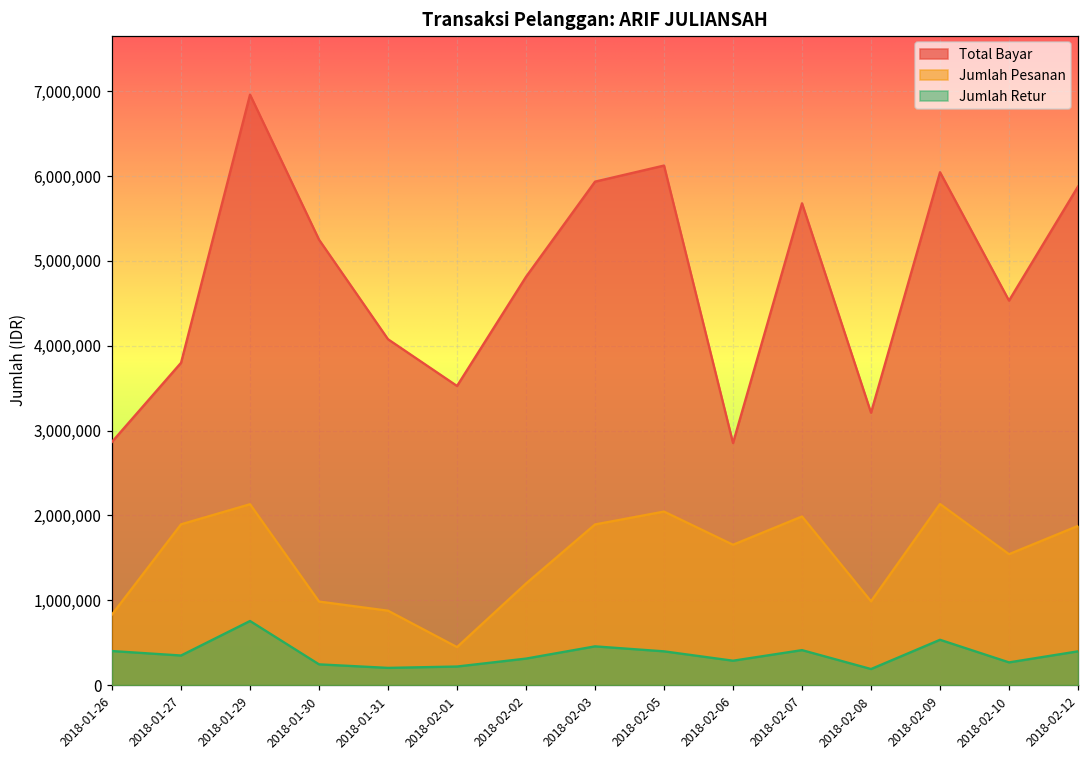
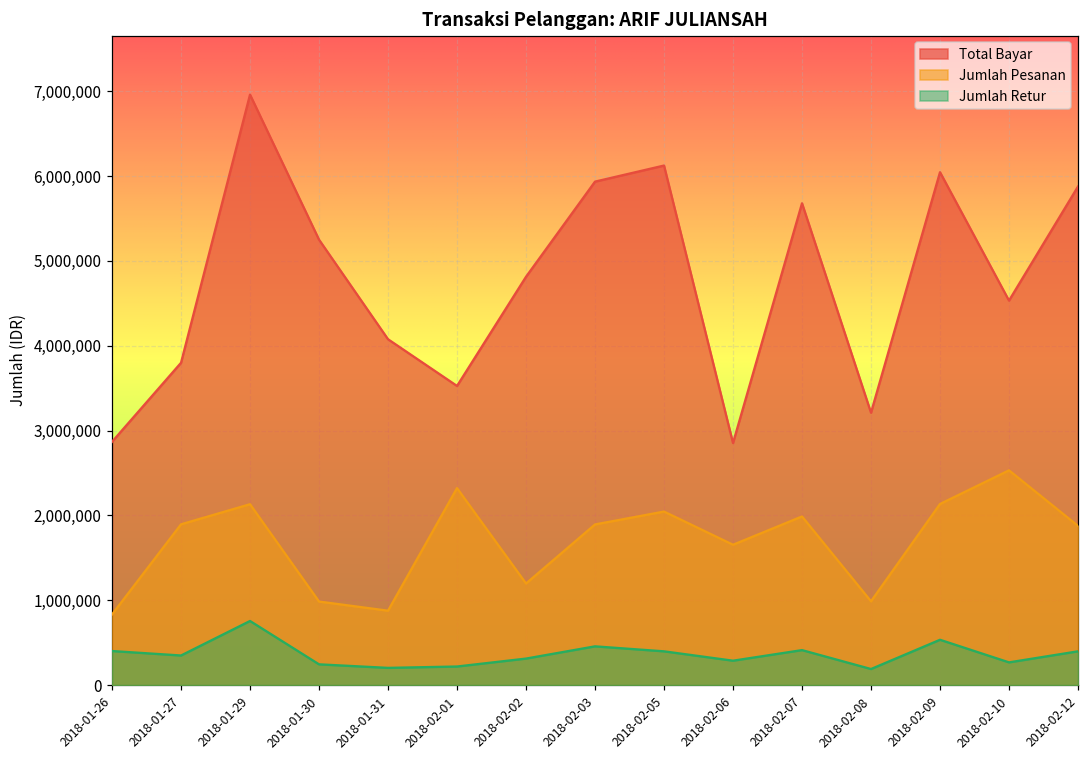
  {
    "Total Bayar": {
      "2018-01-26": "2,900,000",
      "2018-01-27": "3,800,000",
      "2018-01-29": "7,000,000",
      "2018-01-30": "5,200,000",
      "2018-01-31": "4,100,000",
      "2018-02-01": "3,500,000",
      "2018-02-02": "4,800,000",
      "2018-02-03": "5,900,000",
      "2018-02-05": "6,100,000",
      "2018-02-06": "2,900,000",
      "2018-02-07": "5,700,000",
      "2018-02-08": "3,200,000",
      "2018-02-09": "6,000,000",
      "2018-02-10": "4,500,000",
      "2018-02-12": "5,900,000"
    },
    "Jumlah Pesanan": {
      "2018-01-26": "800,000",
      "2018-01-27": "1,900,000",
      "2018-01-29": "2,100,000",
      "2018-01-30": "1,000,000",
      "2018-01-31": "900,000",
-     "2018-02-01": "400,000",
+     "2018-02-01": "2,300,000",
      "2018-02-02": "1,200,000",
      "2018-02-03": "1,900,000",
      "2018-02-05": "2,000,000",
      "2018-02-06": "1,700,000",
      "2018-02-07": "2,000,000",
      "2018-02-08": "1,000,000",
      "2018-02-09": "2,100,000",
-     "2018-02-10": "1,500,000",
+     "2018-02-10": "2,500,000",
      "2018-02-12": "1,900,000"
    },
    "Jumlah Retur": {
      "2018-01-26": "400,000",
      "2018-01-27": "300,000",
      "2018-01-29": "800,000",
      "2018-01-30": "200,000",
      "2018-01-31": "200,000",
      "2018-02-01": "200,000",
      "2018-02-02": "300,000",
      "2018-02-03": "500,000",
      "2018-02-05": "400,000",
      "2018-02-06": "300,000",
      "2018-02-07": "400,000",
      "2018-02-08": "200,000",
      "2018-02-09": "500,000",
      "2018-02-10": "300,000",
      "2018-02-12": "400,000"
    }
  }
